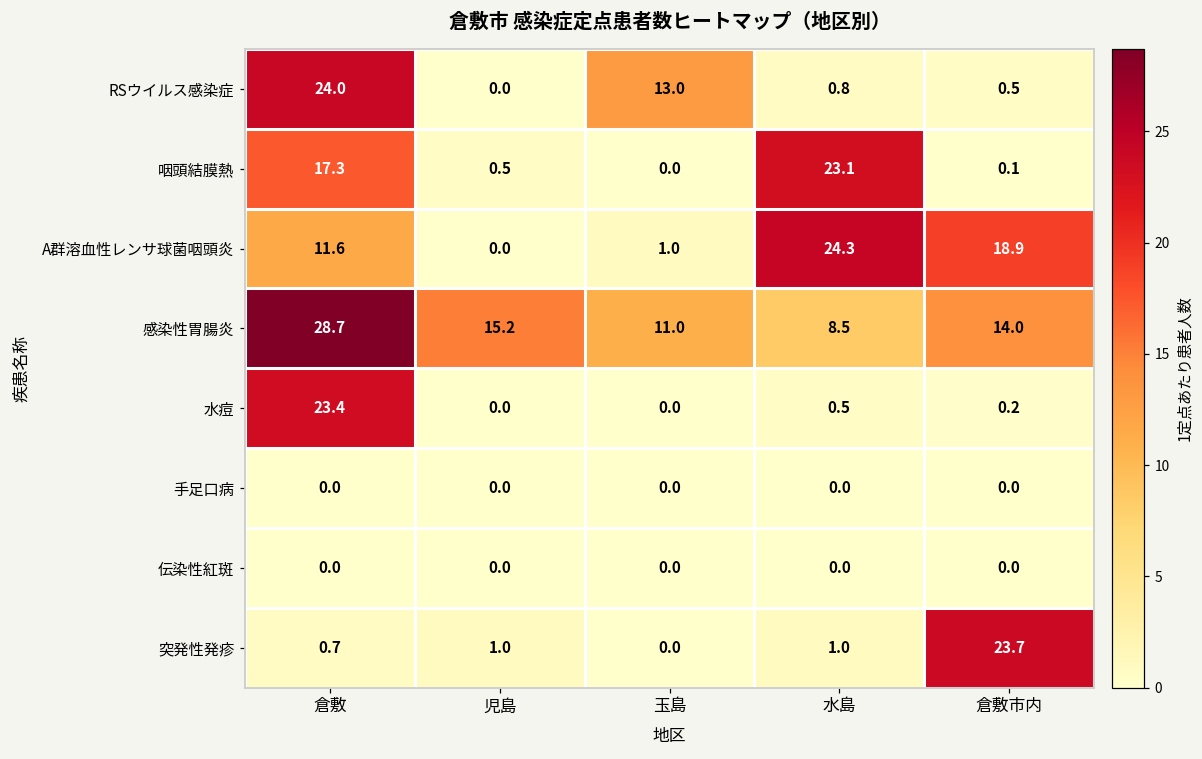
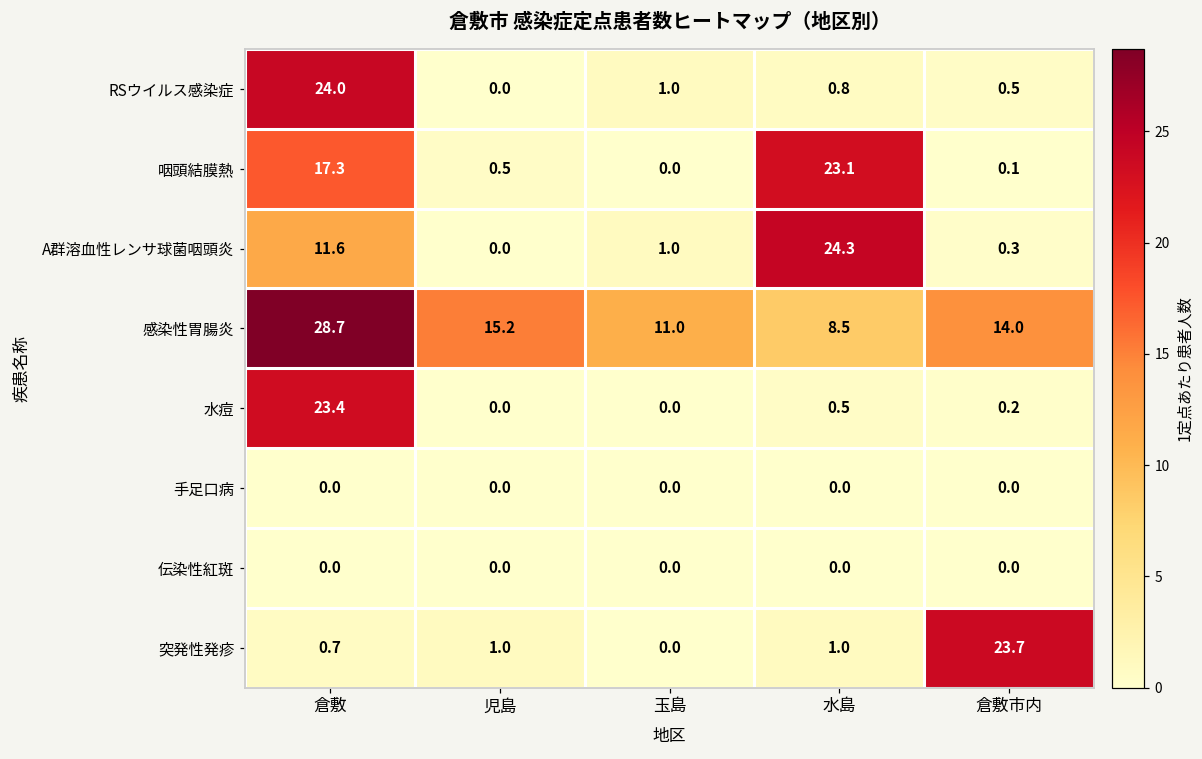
  {
    "RSウイルス感染症": {
      "倉敷": 24.0,
      "児島": 0.0,
-     "玉島": 13.0,
+     "玉島": 1.0,
      "水島": 0.8,
      "倉敷市内": 0.5
    },
    "咽頭結膜熱": {
      "倉敷": 17.3,
      "児島": 0.5,
      "玉島": 0.0,
      "水島": 23.1,
      "倉敷市内": 0.1
    },
    "A群溶血性レンサ球菌咽頭炎": {
      "倉敷": 11.6,
      "児島": 0.0,
      "玉島": 1.0,
      "水島": 24.3,
-     "倉敷市内": 18.9
+     "倉敷市内": 0.3
    },
    "感染性胃腸炎": {
      "倉敷": 28.7,
      "児島": 15.2,
      "玉島": 11.0,
      "水島": 8.5,
      "倉敷市内": 14.0
    },
    "水痘": {
      "倉敷": 23.4,
      "児島": 0.0,
      "玉島": 0.0,
      "水島": 0.5,
      "倉敷市内": 0.2
    },
    "手足口病": {
      "倉敷": 0.0,
      "児島": 0.0,
      "玉島": 0.0,
      "水島": 0.0,
      "倉敷市内": 0.0
    },
    "伝染性紅斑": {
      "倉敷": 0.0,
      "児島": 0.0,
      "玉島": 0.0,
      "水島": 0.0,
      "倉敷市内": 0.0
    },
    "突発性発疹": {
      "倉敷": 0.7,
      "児島": 1.0,
      "玉島": 0.0,
      "水島": 1.0,
      "倉敷市内": 23.7
    }
  }
